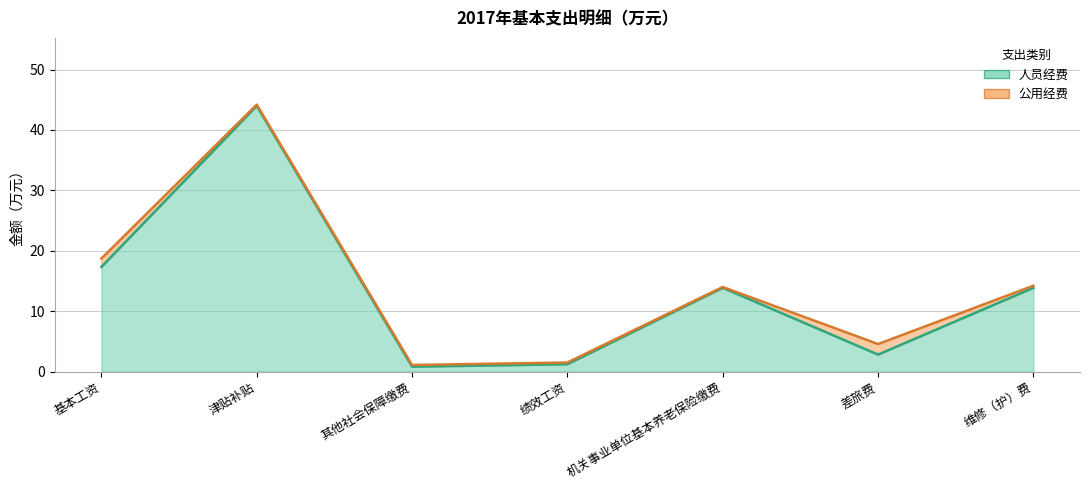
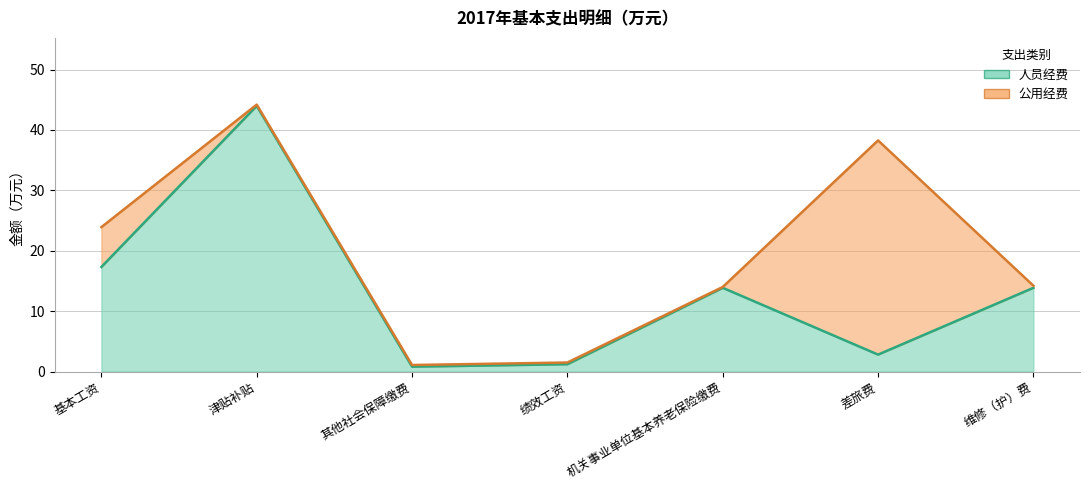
  {
    "公用经费": {
-     "基本工资": 1,
-     "差旅费": 2
+     "基本工资": 7,
+     "差旅费": 35
    }
  }
